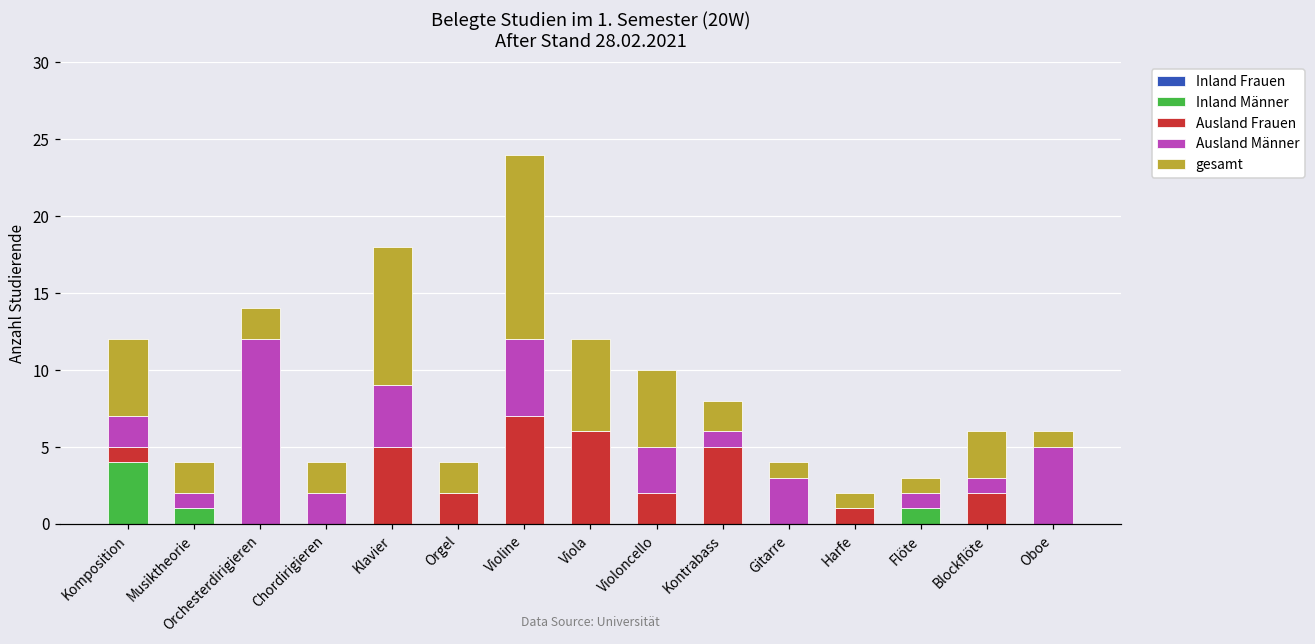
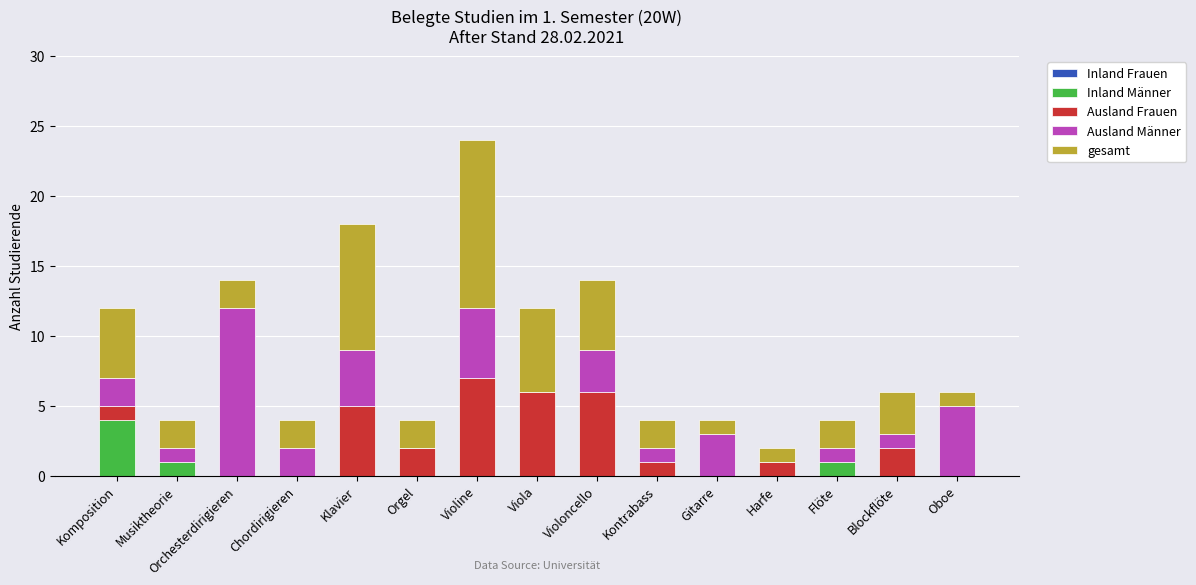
  {
    "Inland Frauen": {
      "Komposition": 0,
      "Musiktheorie": 0,
      "Orchesterdirigieren": 0,
      "Chordirigieren": 0,
      "Klavier": 0,
      "Orgel": 0,
      "Violine": 0,
      "Viola": 0,
      "Violoncello": 0,
      "Kontrabass": 0,
      "Gitarre": 0,
      "Harfe": 0,
      "Flöte": 0,
      "Blockflöte": 0,
      "Oboe": 0
    },
    "Inland Männer": {
      "Komposition": 4,
      "Musiktheorie": 1,
      "Orchesterdirigieren": 0,
      "Chordirigieren": 0,
      "Klavier": 0,
      "Orgel": 0,
      "Violine": 0,
      "Viola": 0,
      "Violoncello": 0,
      "Kontrabass": 0,
      "Gitarre": 0,
      "Harfe": 0,
      "Flöte": 1,
      "Blockflöte": 0,
      "Oboe": 0
    },
    "Ausland Frauen": {
-     "Violoncello": 2,
-     "Kontrabass": 5
+     "Violoncello": 6,
+     "Kontrabass": 1
    },
    "gesamt": {
      "Komposition": 5,
      "Musiktheorie": 2,
      "Orchesterdirigieren": 2,
      "Chordirigieren": 2,
      "Klavier": 9,
      "Orgel": 2,
      "Violine": 12,
      "Viola": 6,
      "Violoncello": 5,
      "Kontrabass": 2,
      "Gitarre": 1,
      "Harfe": 1,
-     "Flöte": 1,
+     "Flöte": 2,
      "Blockflöte": 3,
      "Oboe": 1
    }
  }
